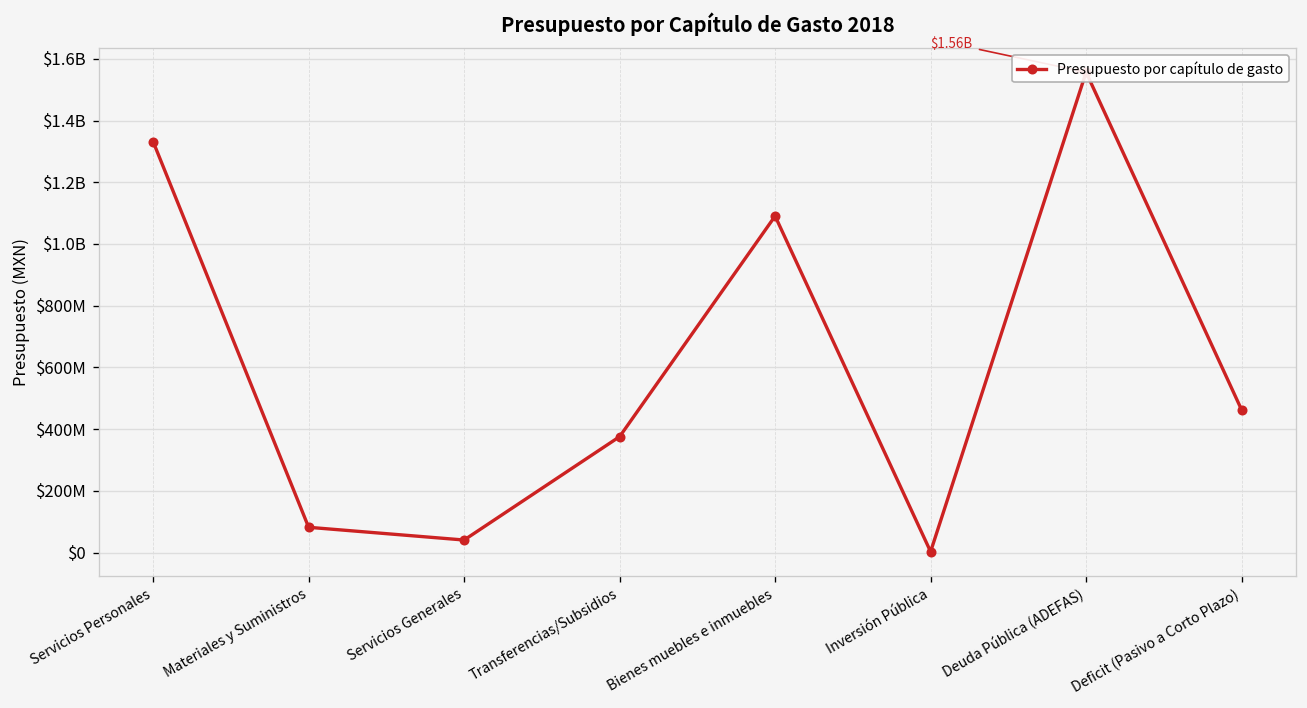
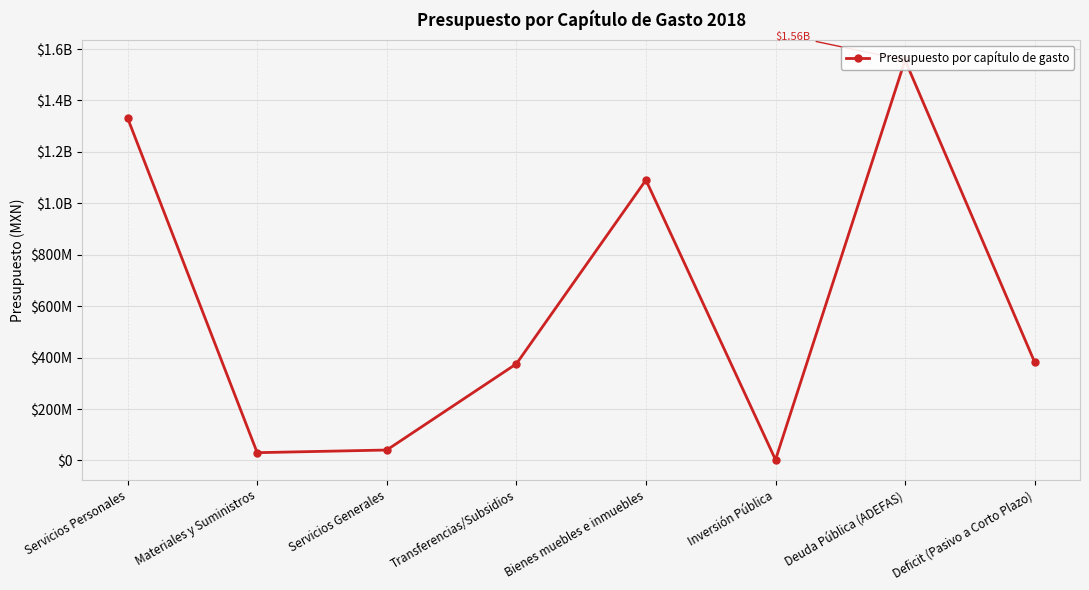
  {
    "Servicios Personales": "$1330000000",
-   "Materiales y Suministros": "$80000000",
+   "Materiales y Suministros": "$30000000",
    "Servicios Generales": "$40000000",
    "Transferencias/Subsidios": "$380000000",
    "Bienes muebles e inmuebles": "$1090000000",
    "Inversión Pública": "$0",
-   "Deficit (Pasivo a Corto Plazo)": "$460000000"
+   "Deficit (Pasivo a Corto Plazo)": "$380000000"
  }
